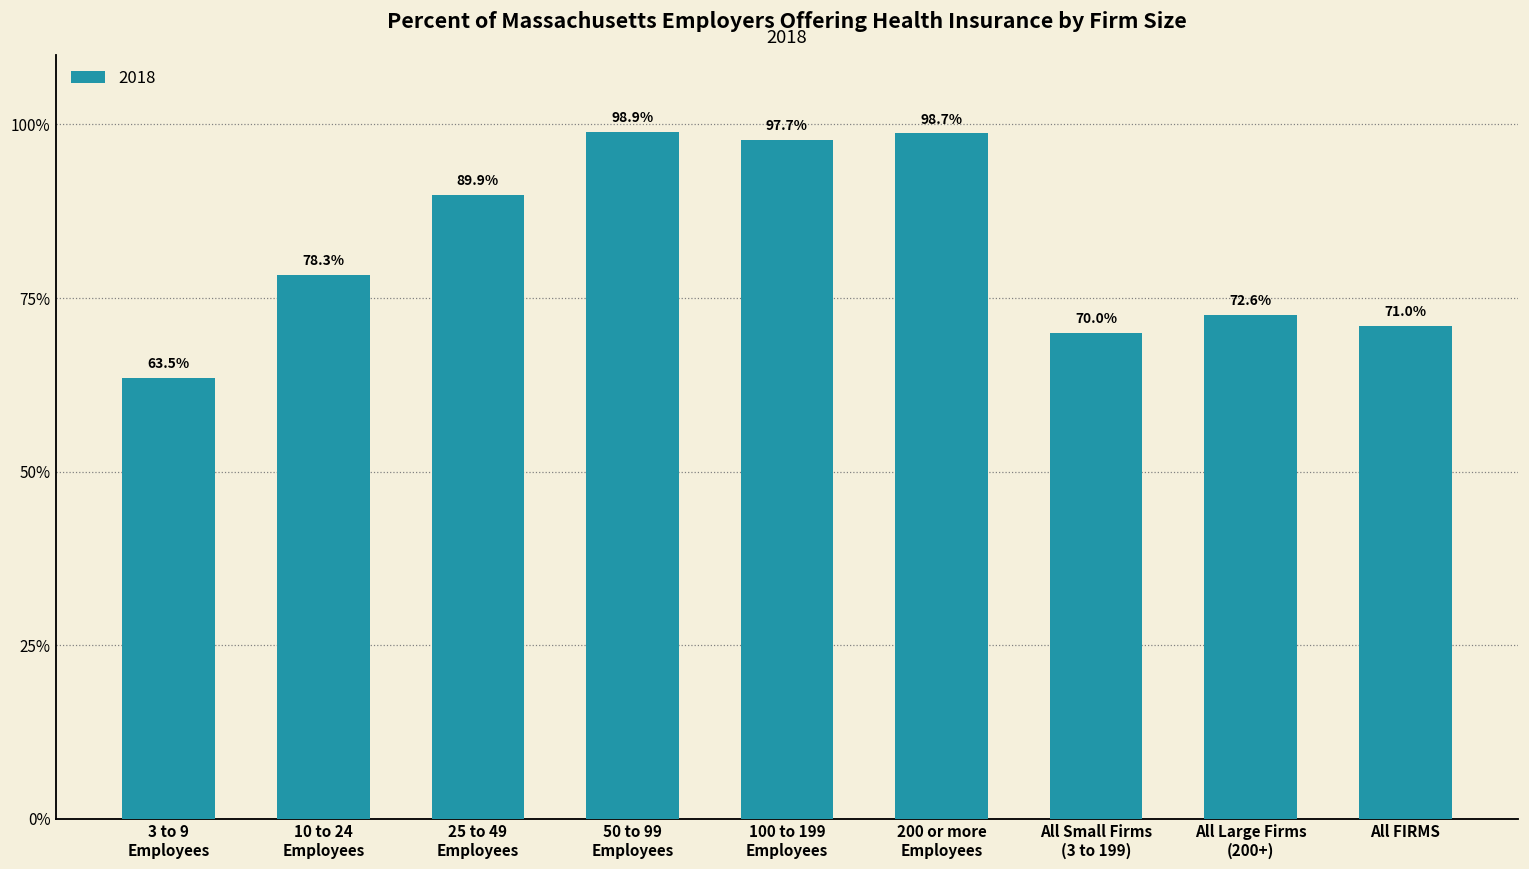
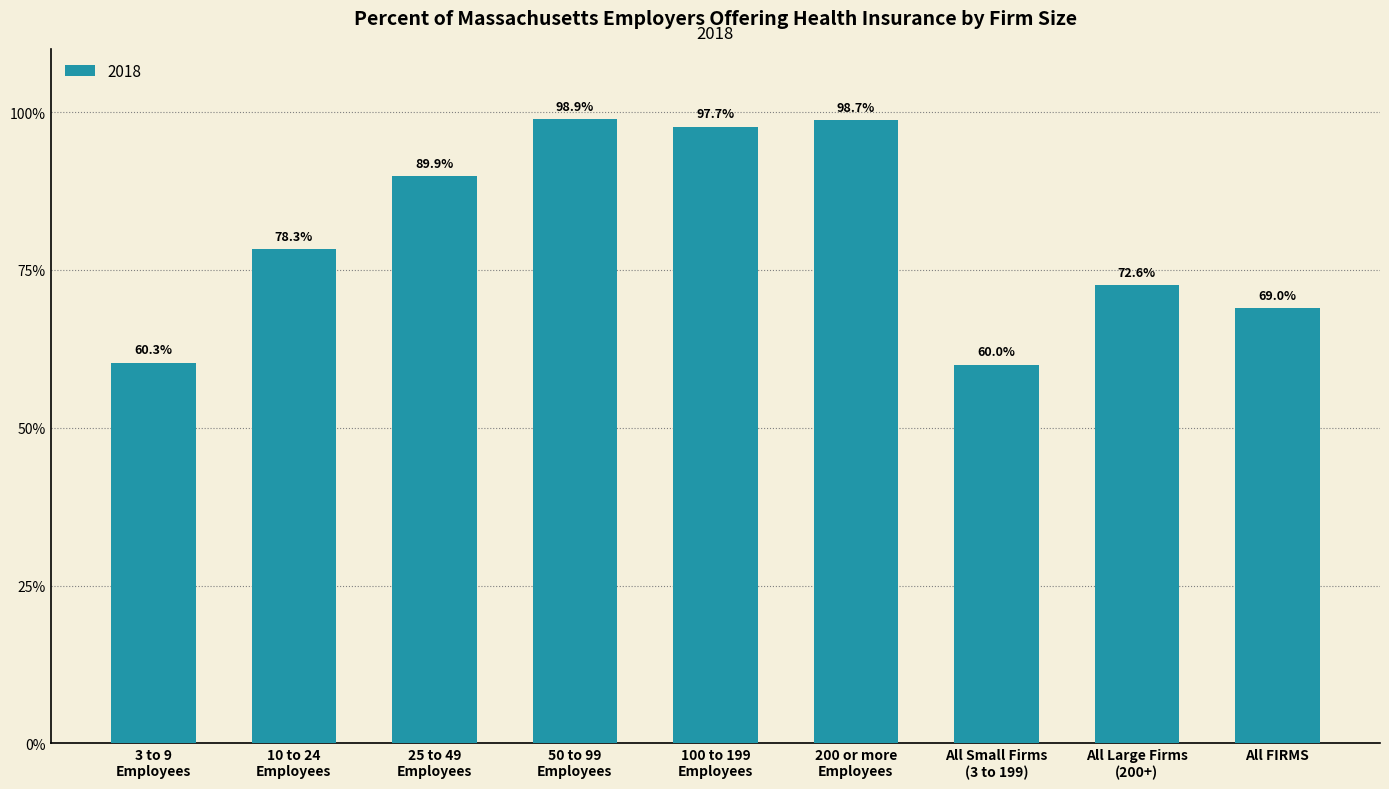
  {
-   "3 to 9 Employees": "63.5%",
+   "3 to 9 Employees": "60.3%",
    "10 to 24 Employees": "78.3%",
    "25 to 49 Employees": "89.9%",
    "50 to 99 Employees": "98.9%",
    "100 to 199 Employees": "97.7%",
    "200 or more Employees": "98.7%",
-   "All Small Firms (3 to 199)": "70.0%",
+   "All Small Firms (3 to 199)": "60.0%",
    "All Large Firms (200+)": "72.6%",
-   "All FIRMS": "71.0%"
+   "All FIRMS": "69.0%"
  }
